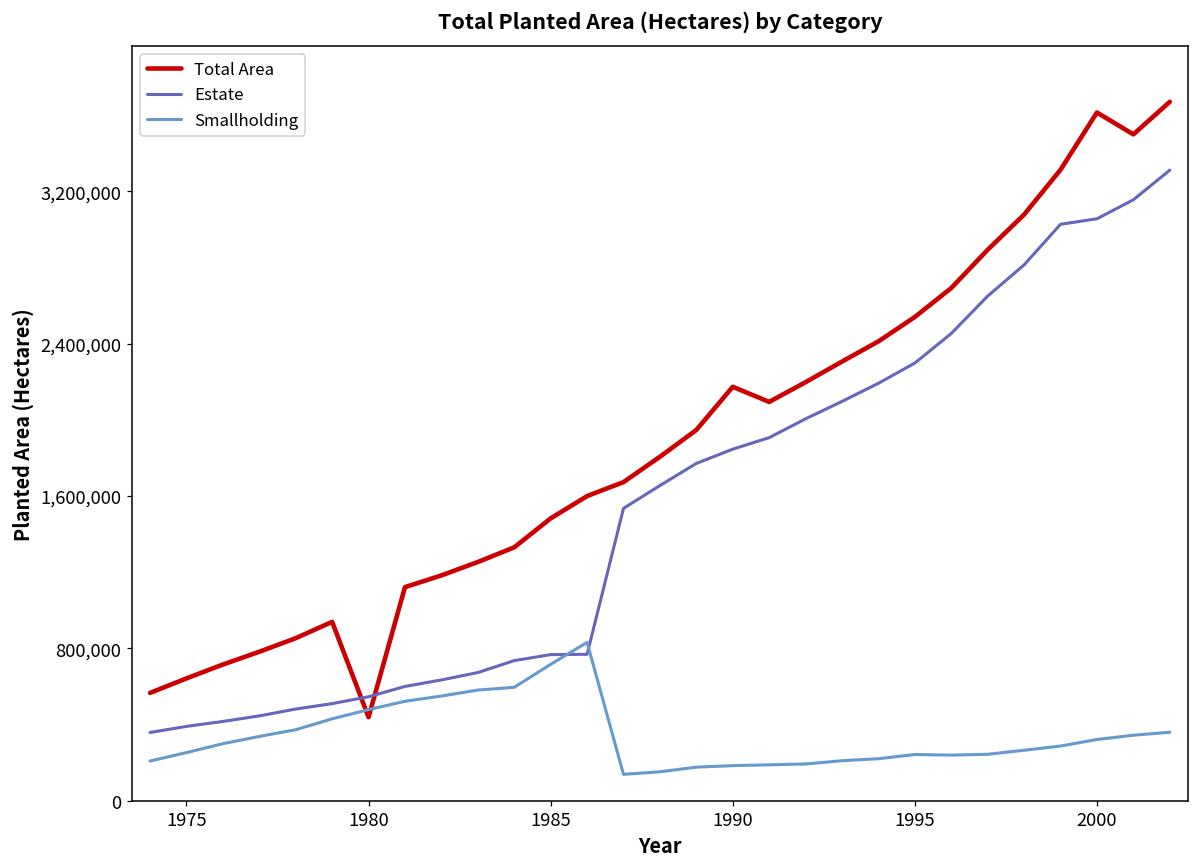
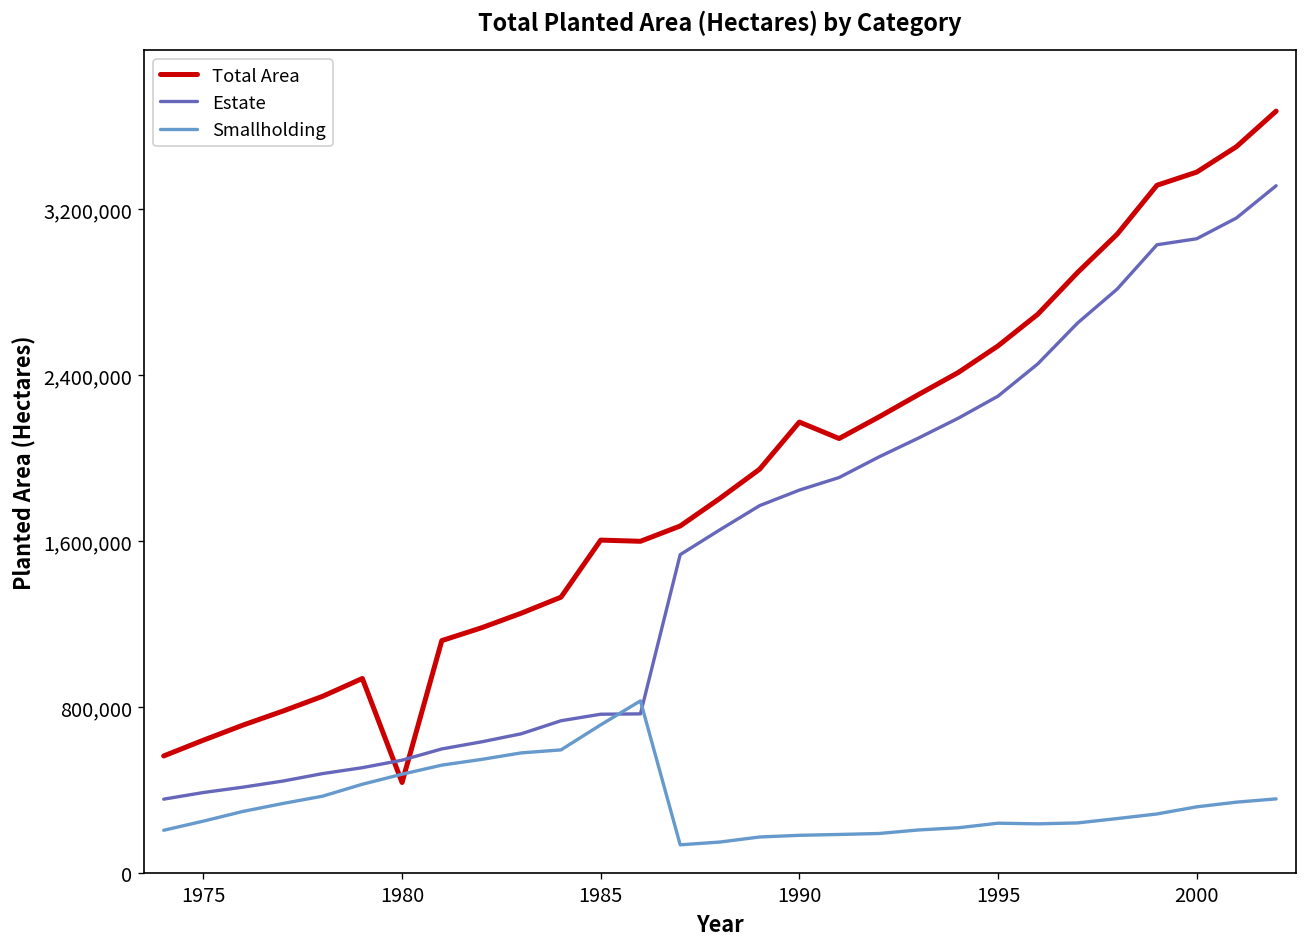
  {
    "Total Area": {
      "1975": "640,000",
      "1980": "440,000",
-     "1985": "1,480,000",
+     "1985": "1,600,000",
      "1990": "2,170,000",
      "1995": "2,540,000",
-     "2000": "3,610,000"
+     "2000": "3,380,000"
    }
  }
